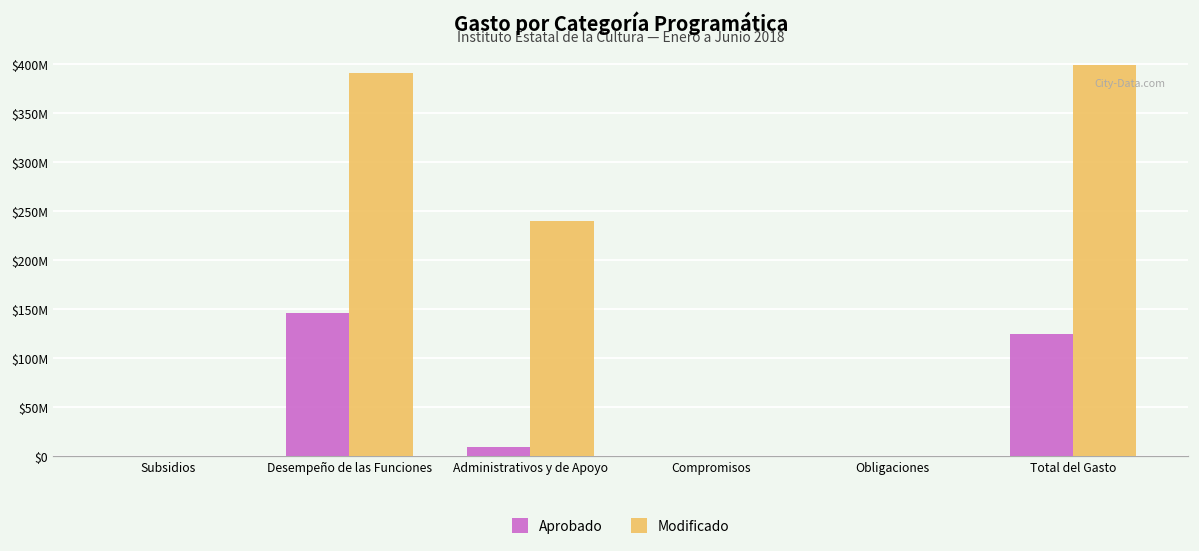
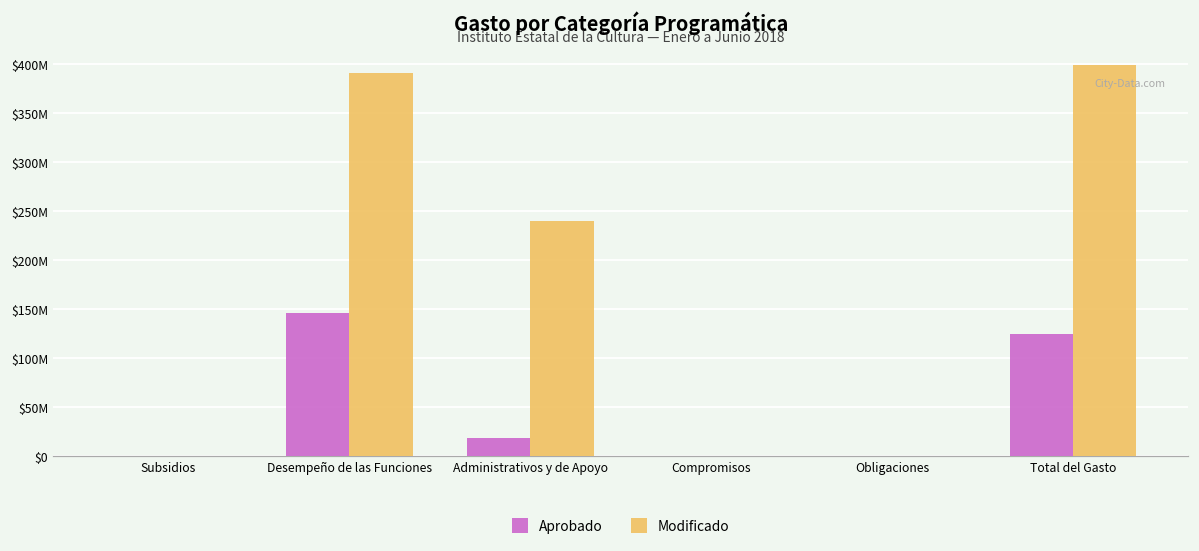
  {
    "Aprobado": {
      "Subsidios": "$0",
      "Desempeño de las Funciones": "$150000000",
-     "Administrativos y de Apoyo": "$10000000",
+     "Administrativos y de Apoyo": "$20000000",
      "Compromisos": "$0",
      "Obligaciones": "$0",
      "Total del Gasto": "$120000000"
    },
    "Modificado": {
      "Subsidios": "$0",
      "Desempeño de las Funciones": "$390000000",
      "Administrativos y de Apoyo": "$240000000",
      "Compromisos": "$0",
      "Obligaciones": "$0",
      "Total del Gasto": "$400000000"
    }
  }
